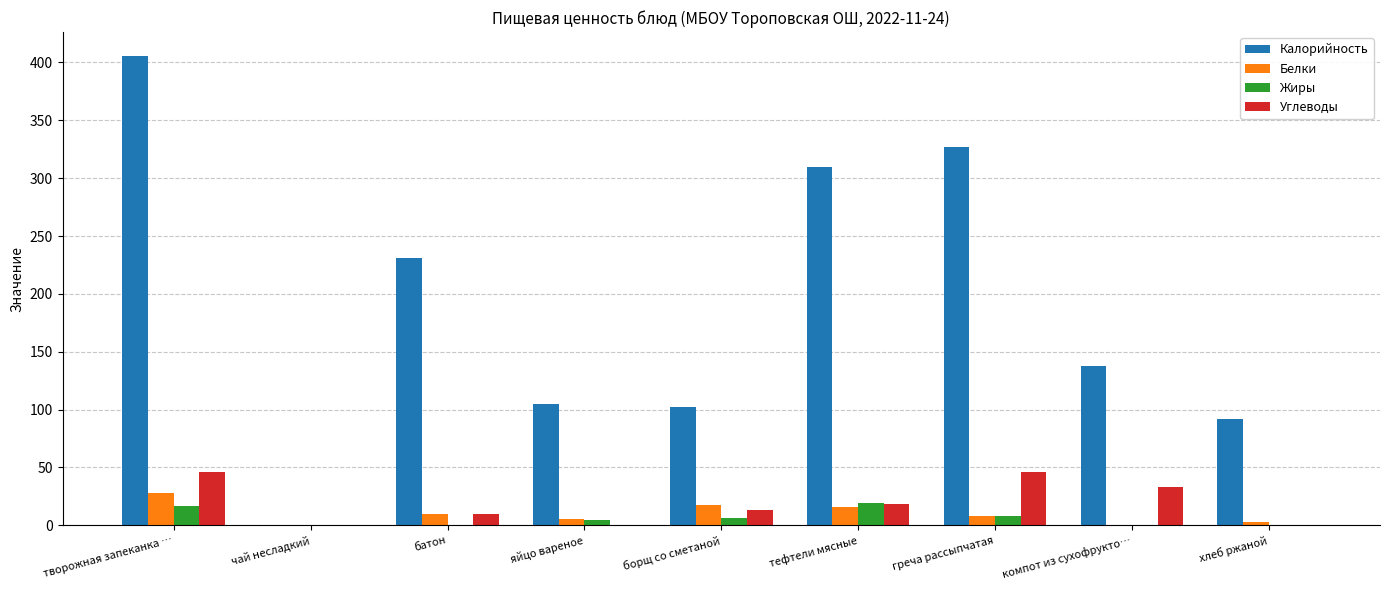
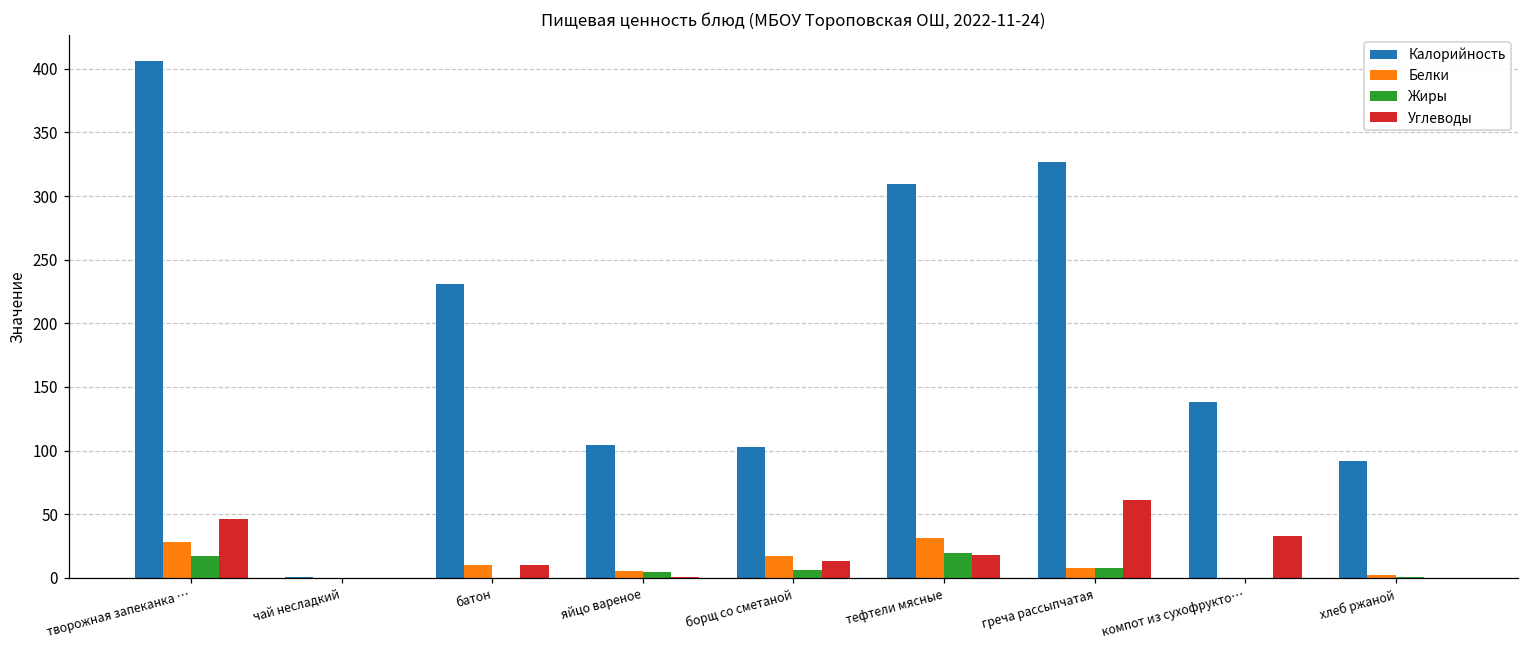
  {
    "Калорийность": {
      "творожная запеканка …": 406,
      "батон": 231,
      "яйцо вареное": 105,
      "борщ со сметаной": 103,
      "тефтели мясные": 310,
      "греча рассыпчатая": 327,
      "компот из сухофрукто…": 138,
      "хлеб ржаной": 92
    },
    "Белки": {
      "творожная запеканка …": 28,
      "батон": 10,
      "яйцо вареное": 5,
      "борщ со сметаной": 17,
-     "тефтели мясные": 15,
+     "тефтели мясные": 31,
      "греча рассыпчатая": 8,
      "хлеб ржаной": 3
    },
    "Жиры": {
      "творожная запеканка …": 17,
      "чай несладкий": 0,
      "яйцо вареное": 5,
      "борщ со сметаной": 6,
      "тефтели мясные": 19,
      "греча рассыпчатая": 8
    },
    "Углеводы": {
      "творожная запеканка …": 46,
      "чай несладкий": 0,
      "батон": 10,
      "борщ со сметаной": 13,
      "тефтели мясные": 18,
-     "греча рассыпчатая": 46,
+     "греча рассыпчатая": 61,
      "компот из сухофрукто…": 33,
      "хлеб ржаной": 0
    }
  }
